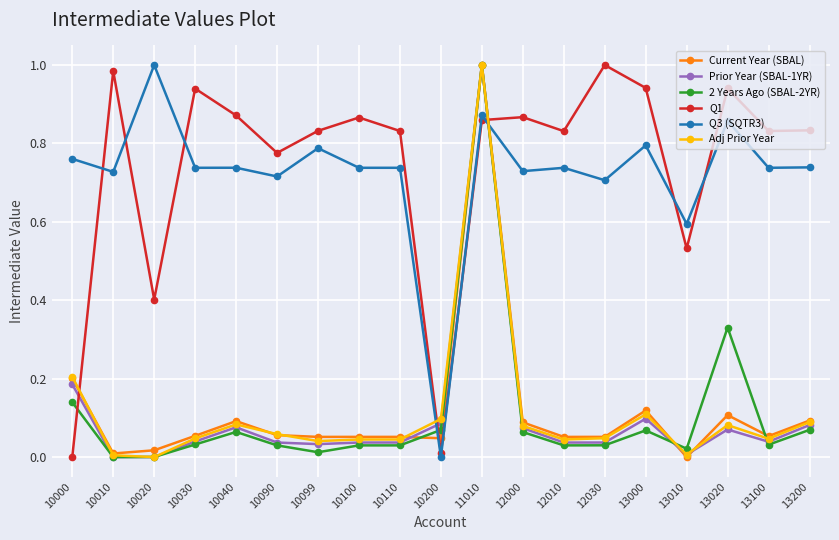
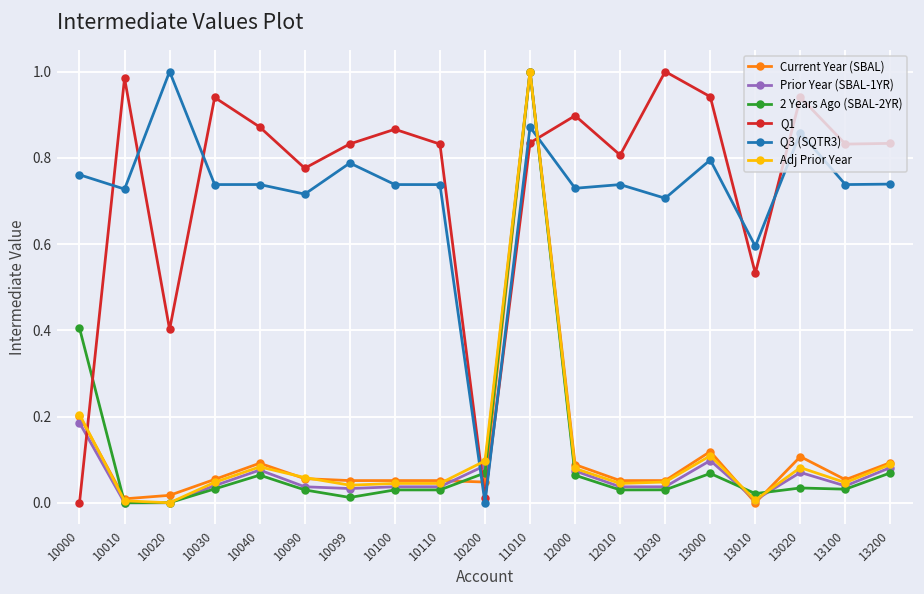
  {
    "Current Year (SBAL)": {
      "10020": 0.02,
      "10030": 0.05,
      "10040": 0.09,
      "10099": 0.05,
      "10100": 0.05,
      "10110": 0.05,
      "10200": 0.05,
      "12000": 0.09,
      "12010": 0.05,
      "13000": 0.12,
      "13020": 0.11,
      "13100": 0.05
    },
    "Prior Year (SBAL-1YR)": {
      "10000": 0.19,
      "10030": 0.04,
      "10040": 0.08,
      "10090": 0.04,
      "10099": 0.03,
      "10100": 0.04,
      "10110": 0.04,
      "10200": 0.09,
      "12010": 0.04,
      "12030": 0.04,
      "13000": 0.10,
      "13020": 0.07,
      "13100": 0.04,
      "13200": 0.08
    },
    "2 Years Ago (SBAL-2YR)": {
-     "10000": 0.14,
+     "10000": 0.41,
      "10030": 0.03,
      "10040": 0.06,
      "10090": 0.03,
      "10099": 0.01,
      "10100": 0.03,
      "10110": 0.03,
      "10200": 0.07,
      "12000": 0.06,
      "12010": 0.03,
      "12030": 0.03,
      "13000": 0.07,
      "13010": 0.02,
-     "13020": 0.33,
+     "13020": 0.03,
      "13100": 0.03,
      "13200": 0.07
    },
    "Q1": {
      "10000": 0.00,
      "10010": 0.98,
      "10020": 0.40,
      "10030": 0.94,
      "10040": 0.87,
      "10090": 0.78,
      "10099": 0.83,
      "10100": 0.87,
      "10110": 0.83,
      "10200": 0.01,
-     "11010": 0.86,
-     "12000": 0.87,
-     "12010": 0.83,
+     "11010": 0.83,
+     "12000": 0.90,
+     "12010": 0.81,
      "12030": 1.00,
      "13000": 0.94,
      "13010": 0.53
    },
    "Q3 (SQTR3)": {
      "10000": 0.76,
      "10010": 0.73,
      "10020": 1.00,
      "10030": 0.74,
      "10040": 0.74,
      "10090": 0.72,
      "10099": 0.79,
      "10100": 0.74,
      "10110": 0.74,
      "10200": 0.00,
      "11010": 0.87,
      "12000": 0.73,
      "12010": 0.74,
      "12030": 0.71,
      "13000": 0.80,
      "13010": 0.59,
      "13100": 0.74,
      "13200": 0.74
    },
    "Adj Prior Year": {
      "10030": 0.05,
      "10040": 0.08,
      "10099": 0.04,
      "10100": 0.04,
      "10110": 0.04,
      "10200": 0.10,
      "12010": 0.04,
      "13000": 0.11,
      "13020": 0.08,
      "13100": 0.05
    }
  }
